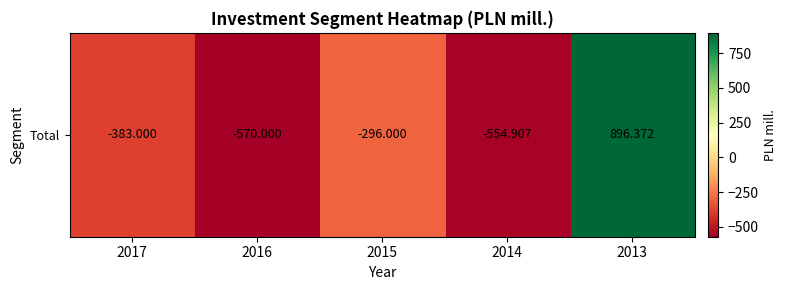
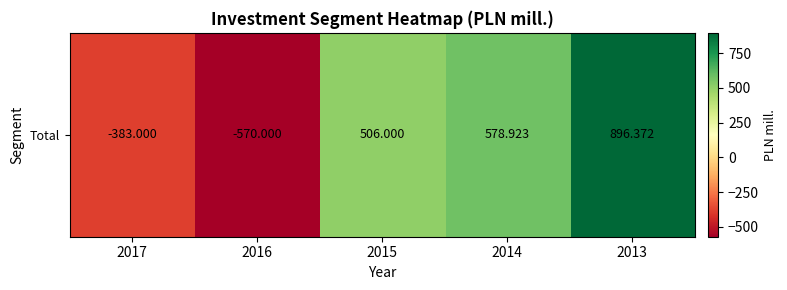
  {
    "Total": {
      "2017": -383.000,
      "2016": -570.000,
-     "2015": -296.000,
-     "2014": -554.907,
+     "2015": 506.000,
+     "2014": 578.923,
      "2013": 896.372
    }
  }
